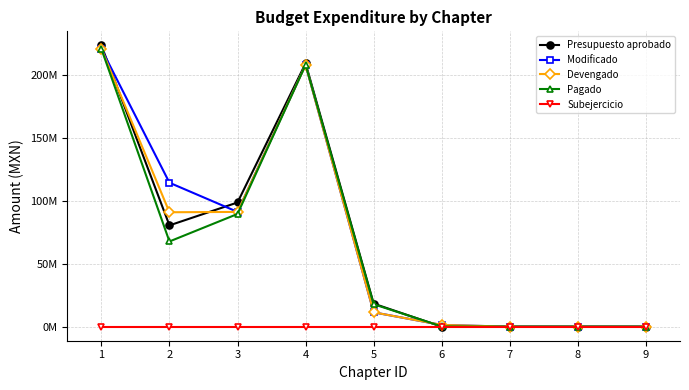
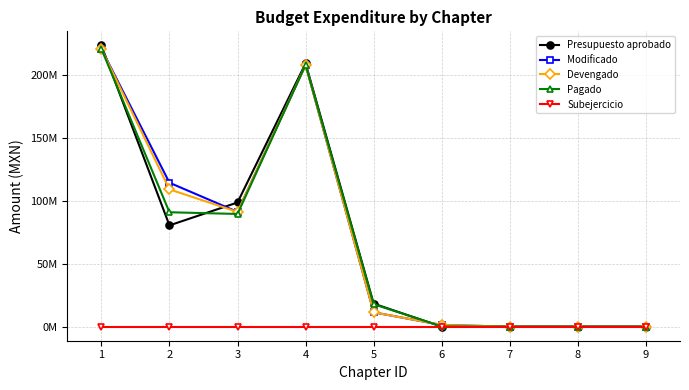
  {
    "Presupuesto aprobado": {
      "1": 223000000,
      "2": 80000000,
      "3": 99000000
    },
    "Modificado": {
      "2": 114000000
    },
    "Devengado": {
-     "2": 91000000
+     "2": 109000000
    },
    "Pagado": {
-     "2": 68000000
+     "2": 91000000
    },
    "Subejercicio": {
      "1": 0,
      "2": 0,
      "3": 0,
      "4": 0,
      "5": 0
    }
  }
